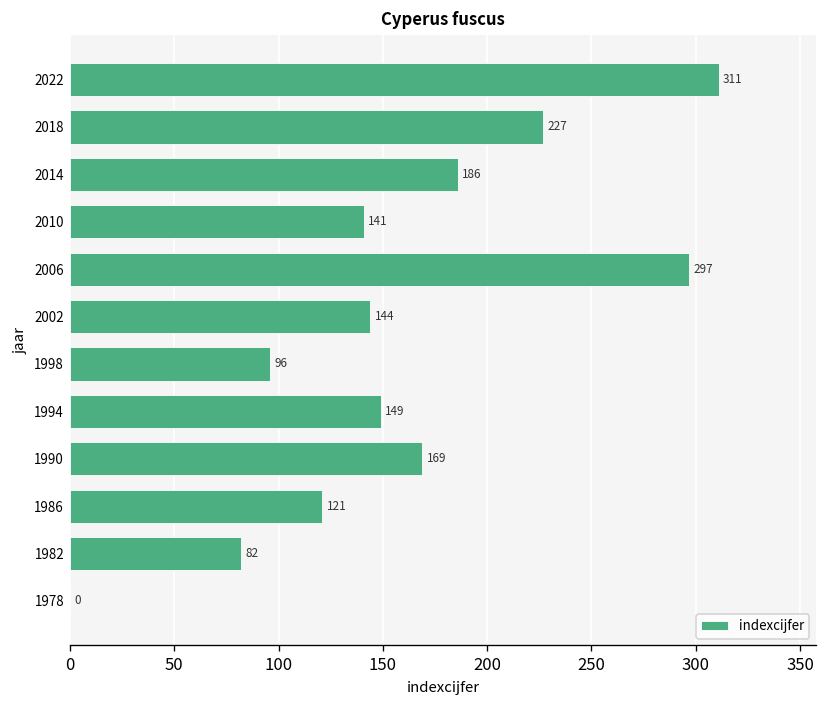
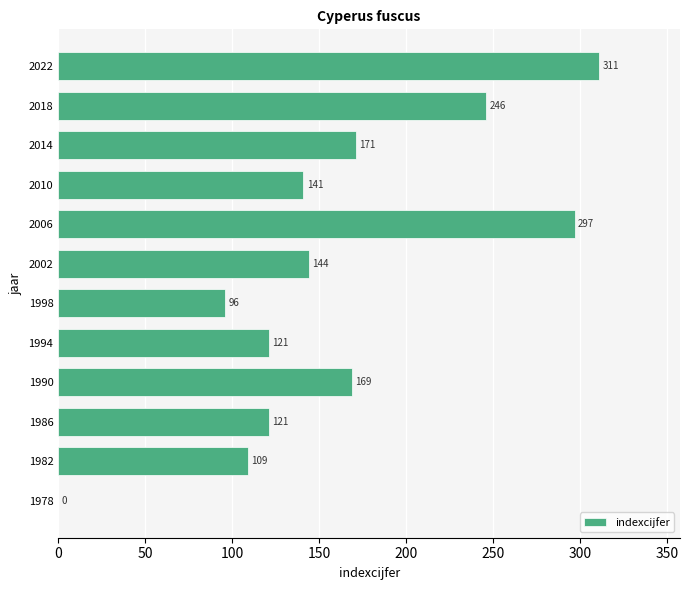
  {
    "2022": 311,
-   "2018": 227,
-   "2014": 186,
+   "2018": 246,
+   "2014": 171,
    "2010": 141,
    "2006": 297,
    "2002": 144,
    "1998": 96,
-   "1994": 149,
+   "1994": 121,
    "1990": 169,
    "1986": 121,
-   "1982": 82,
+   "1982": 109,
    "1978": 0
  }
